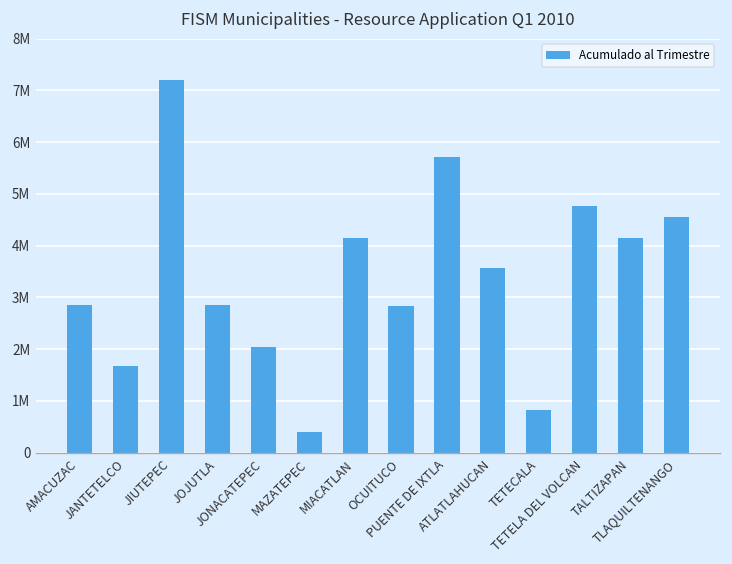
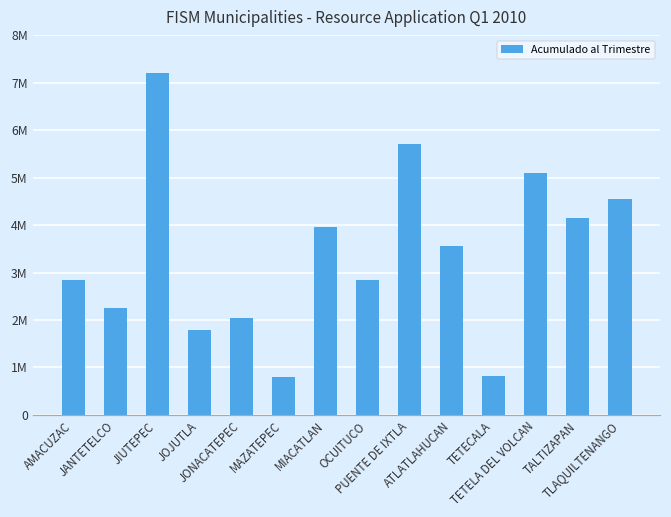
  {
    "AMACUZAC": 2800000,
-   "JANTETELCO": 1700000,
+   "JANTETELCO": 2300000,
    "JIUTEPEC": 7200000,
-   "JOJUTLA": 2800000,
+   "JOJUTLA": 1800000,
    "JONACATEPEC": 2000000,
-   "MAZATEPEC": 400000,
-   "MIACATLAN": 4200000,
+   "MAZATEPEC": 800000,
+   "MIACATLAN": 4000000,
    "OCUITUCO": 2800000,
    "PUENTE DE IXTLA": 5700000,
    "ATLATLAHUCAN": 3600000,
    "TETECALA": 800000,
-   "TETELA DEL VOLCAN": 4800000,
+   "TETELA DEL VOLCAN": 5100000,
    "TALTIZAPAN": 4100000,
    "TLAQUILTENANGO": 4500000
  }
